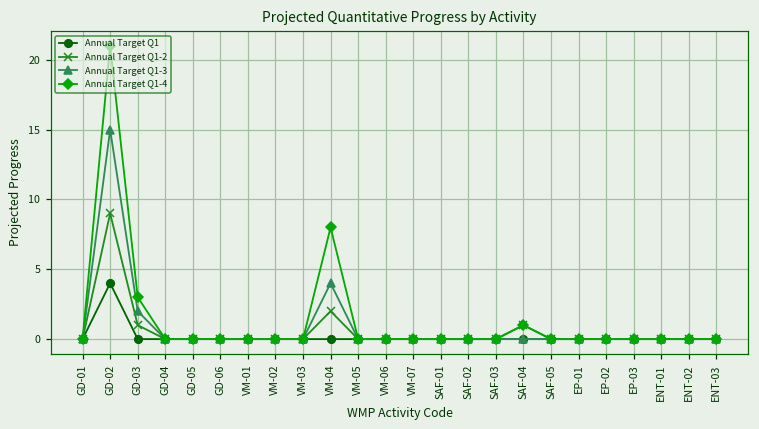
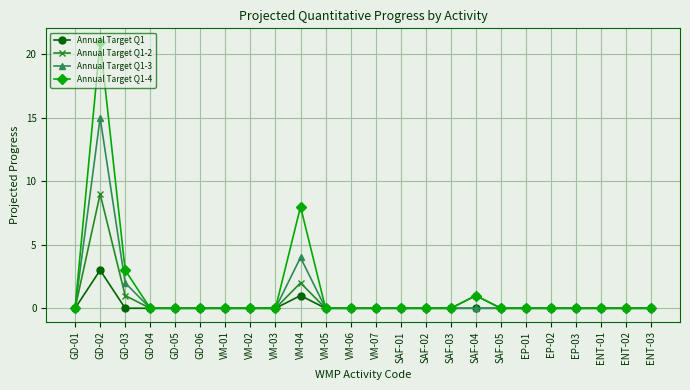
  {
    "Annual Target Q1": {
-     "GD-02": 4,
+     "GD-02": 3,
      "GD-03": 0,
-     "VM-04": 0
+     "VM-04": 1
    }
  }
